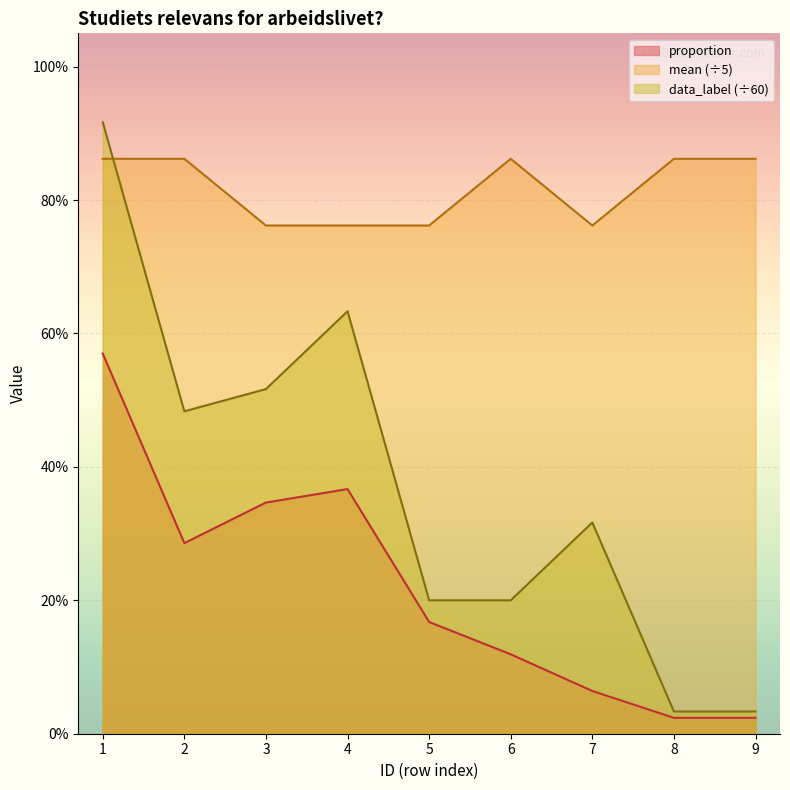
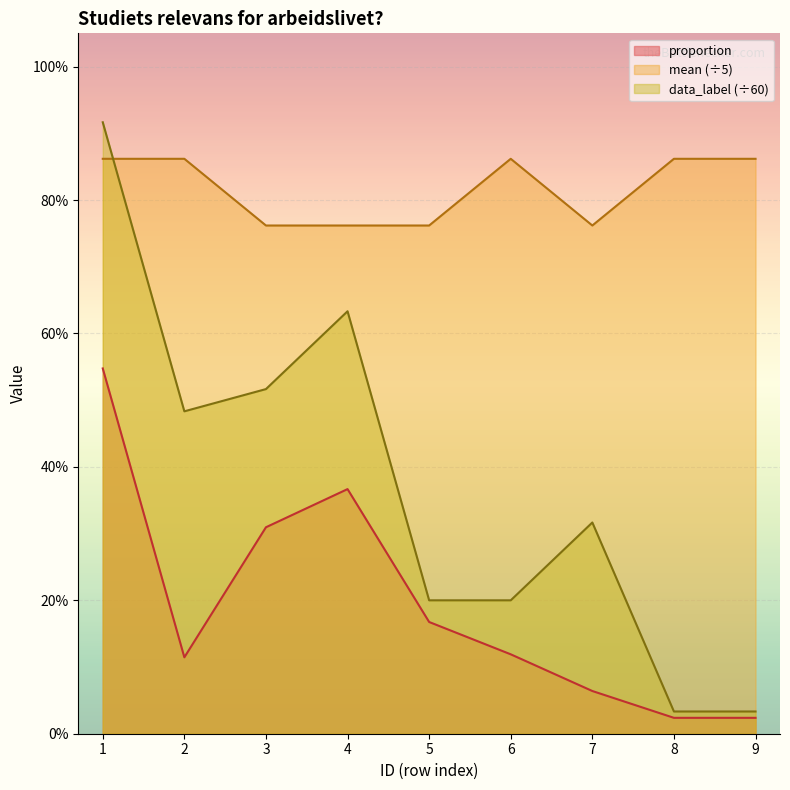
  {
    "proportion": {
-     "1": "57%",
-     "2": "29%",
-     "3": "35%",
+     "1": "55%",
+     "2": "11%",
+     "3": "31%",
      "4": "37%",
      "5": "17%",
      "6": "12%",
      "7": "6%",
      "8": "2%",
      "9": "2%"
    }
  }
